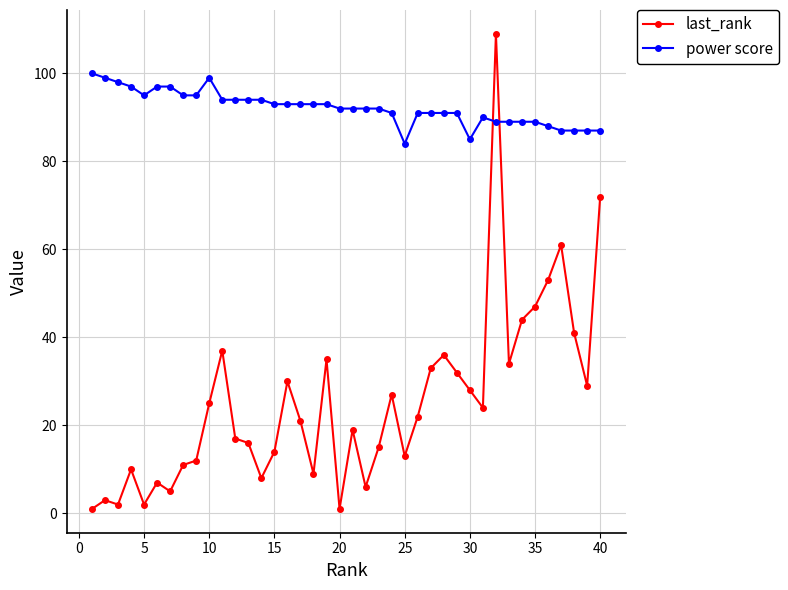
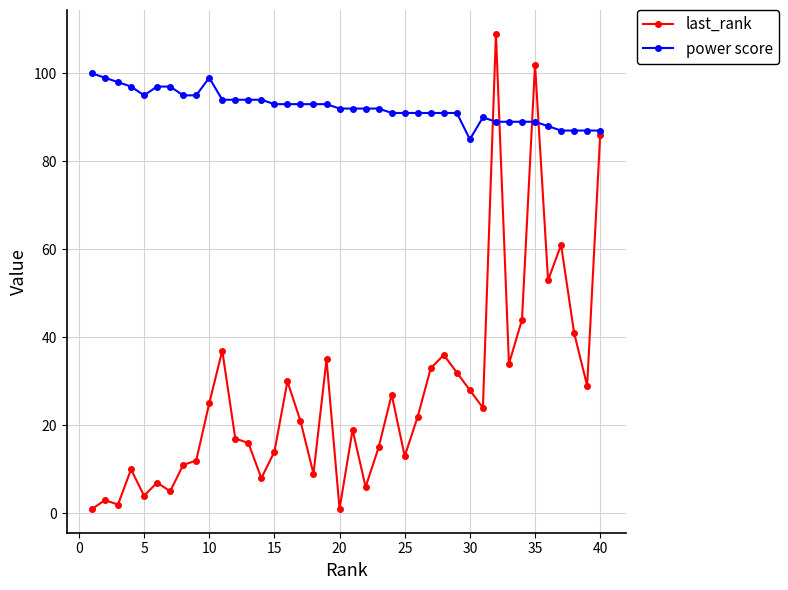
  {
    "last_rank": {
-     "5": 2,
+     "5": 4,
      "10": 25,
      "15": 14,
      "20": 1,
      "25": 13,
      "30": 28,
-     "35": 47,
-     "40": 72
+     "35": 102,
+     "40": 86
    },
    "power score": {
      "5": 95,
      "10": 99,
      "15": 93,
      "20": 92,
-     "25": 84,
+     "25": 91,
      "30": 85,
      "35": 89,
      "40": 87
    }
  }
